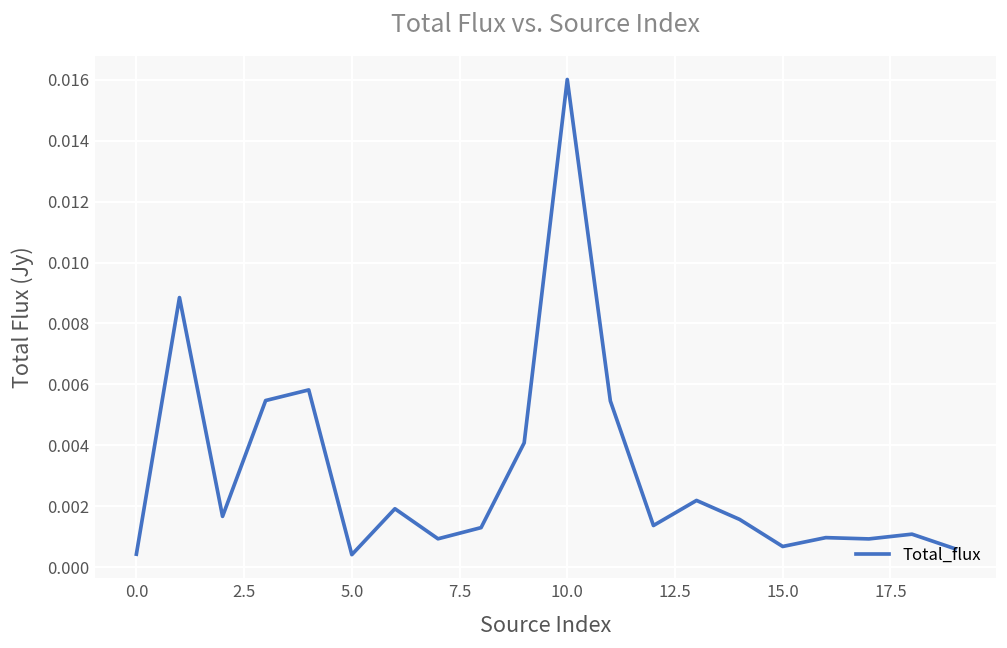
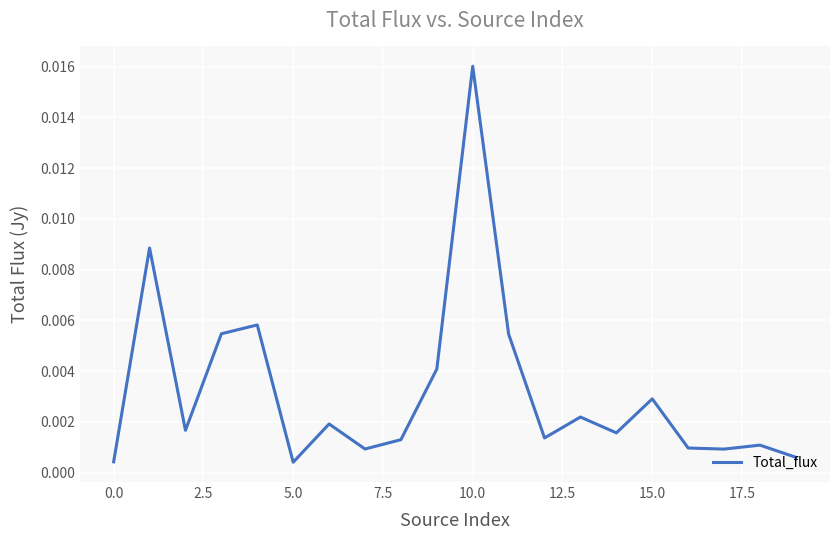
  {
    "0.0": 0.0004,
    "5.0": 0.0004,
    "10.0": 0.0160,
-   "15.0": 0.0007
+   "15.0": 0.0029
  }
